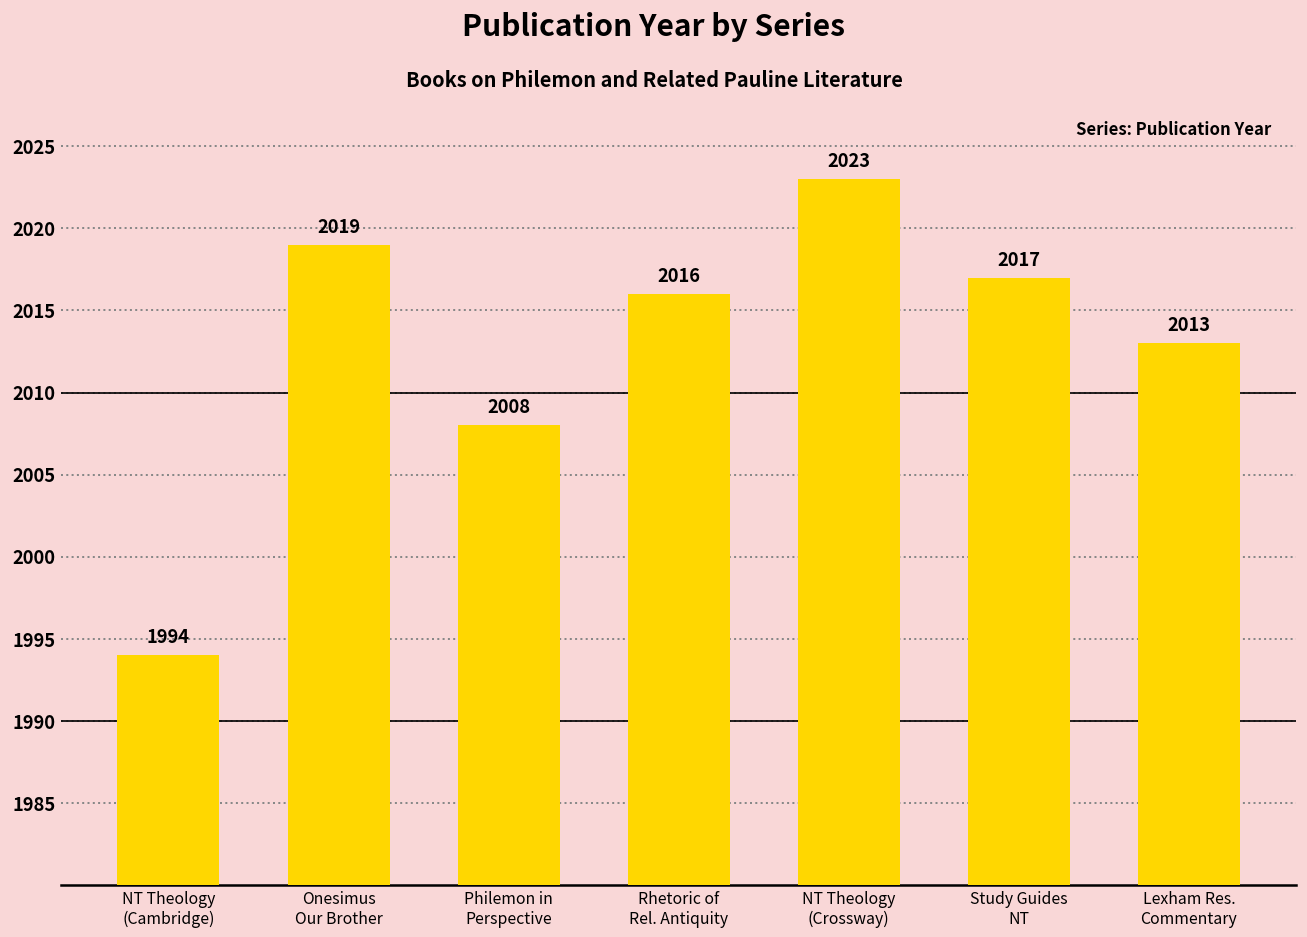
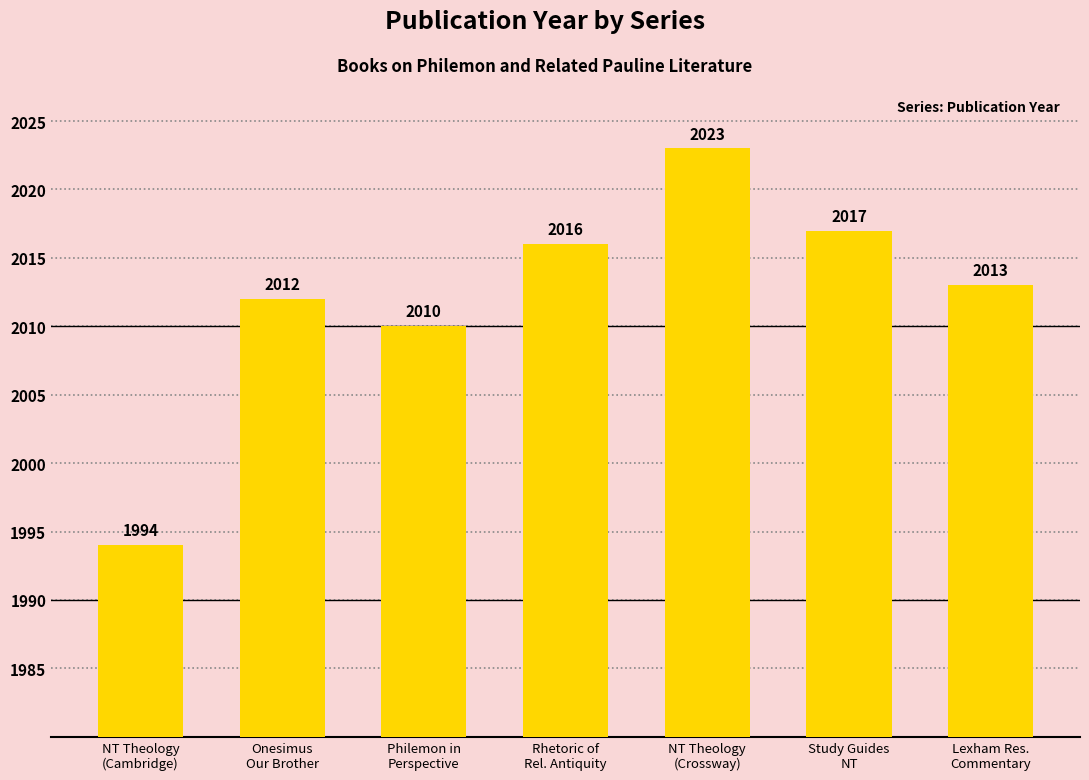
  {
    "NT Theology (Cambridge)": 1994,
-   "Onesimus Our Brother": 2019,
-   "Philemon in Perspective": 2008,
+   "Onesimus Our Brother": 2012,
+   "Philemon in Perspective": 2010,
    "Rhetoric of Rel. Antiquity": 2016,
    "NT Theology (Crossway)": 2023,
    "Study Guides NT": 2017,
    "Lexham Res. Commentary": 2013
  }
